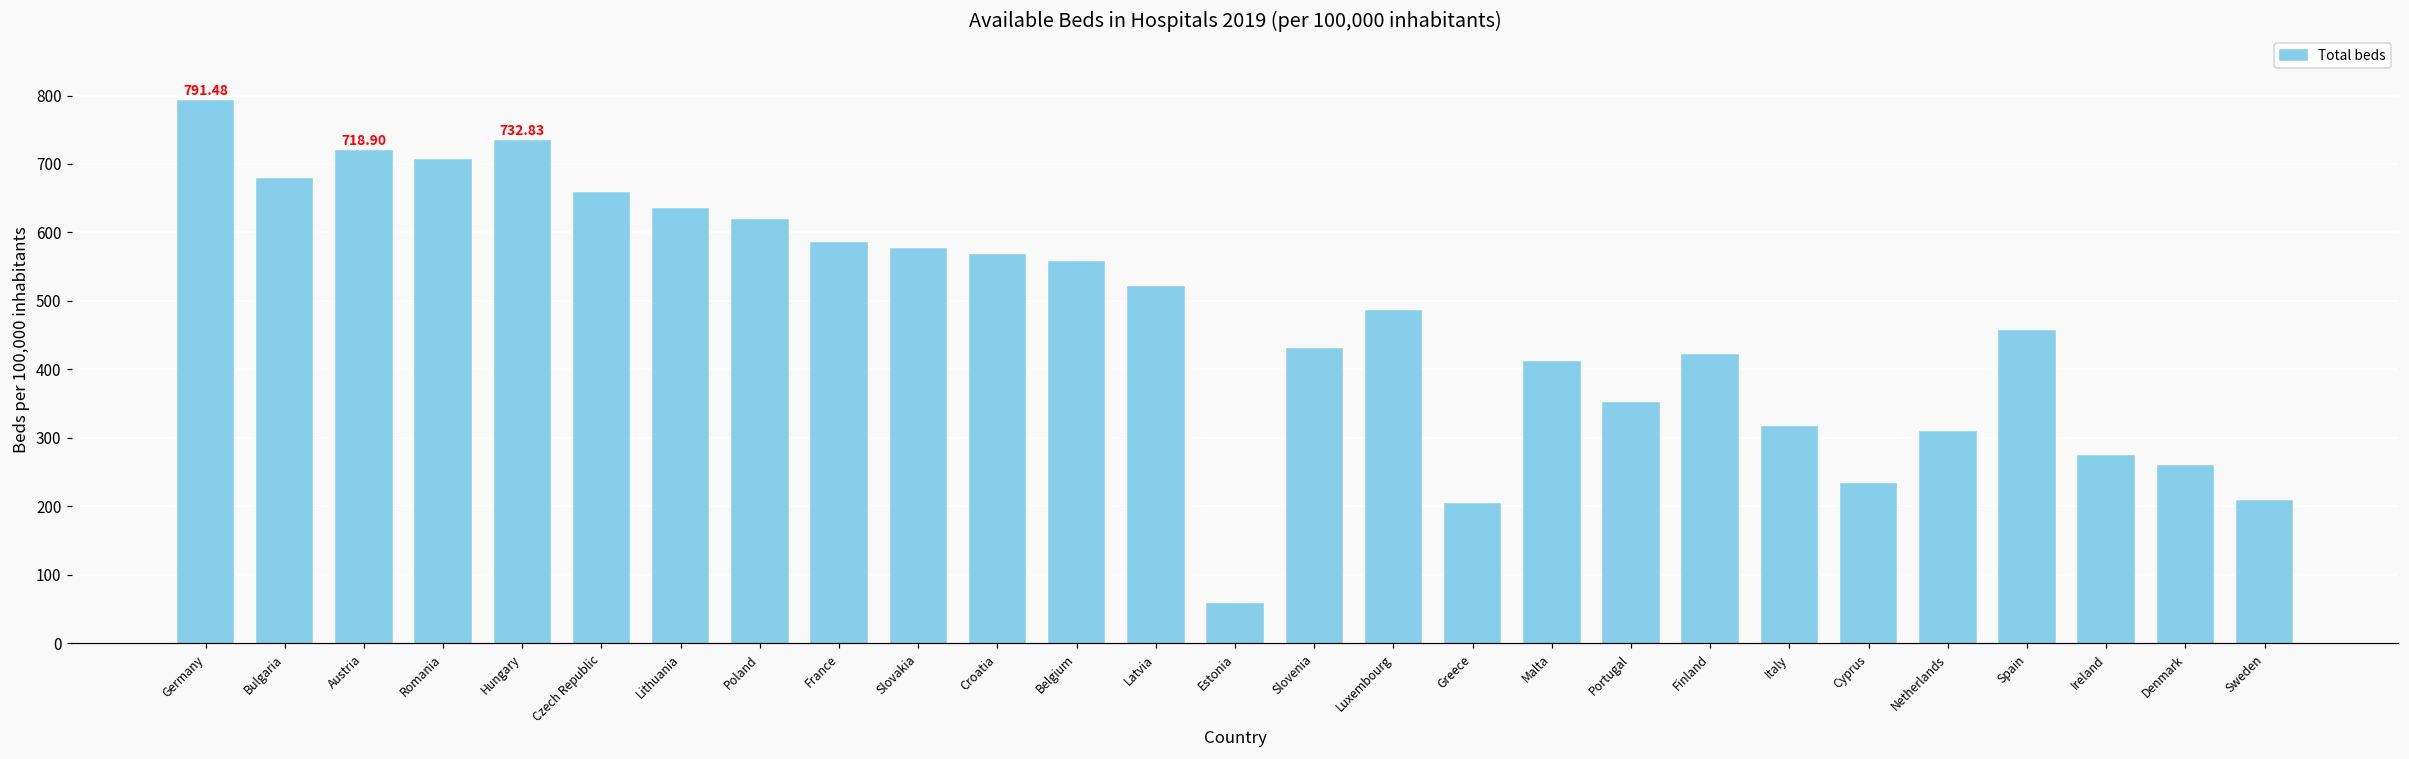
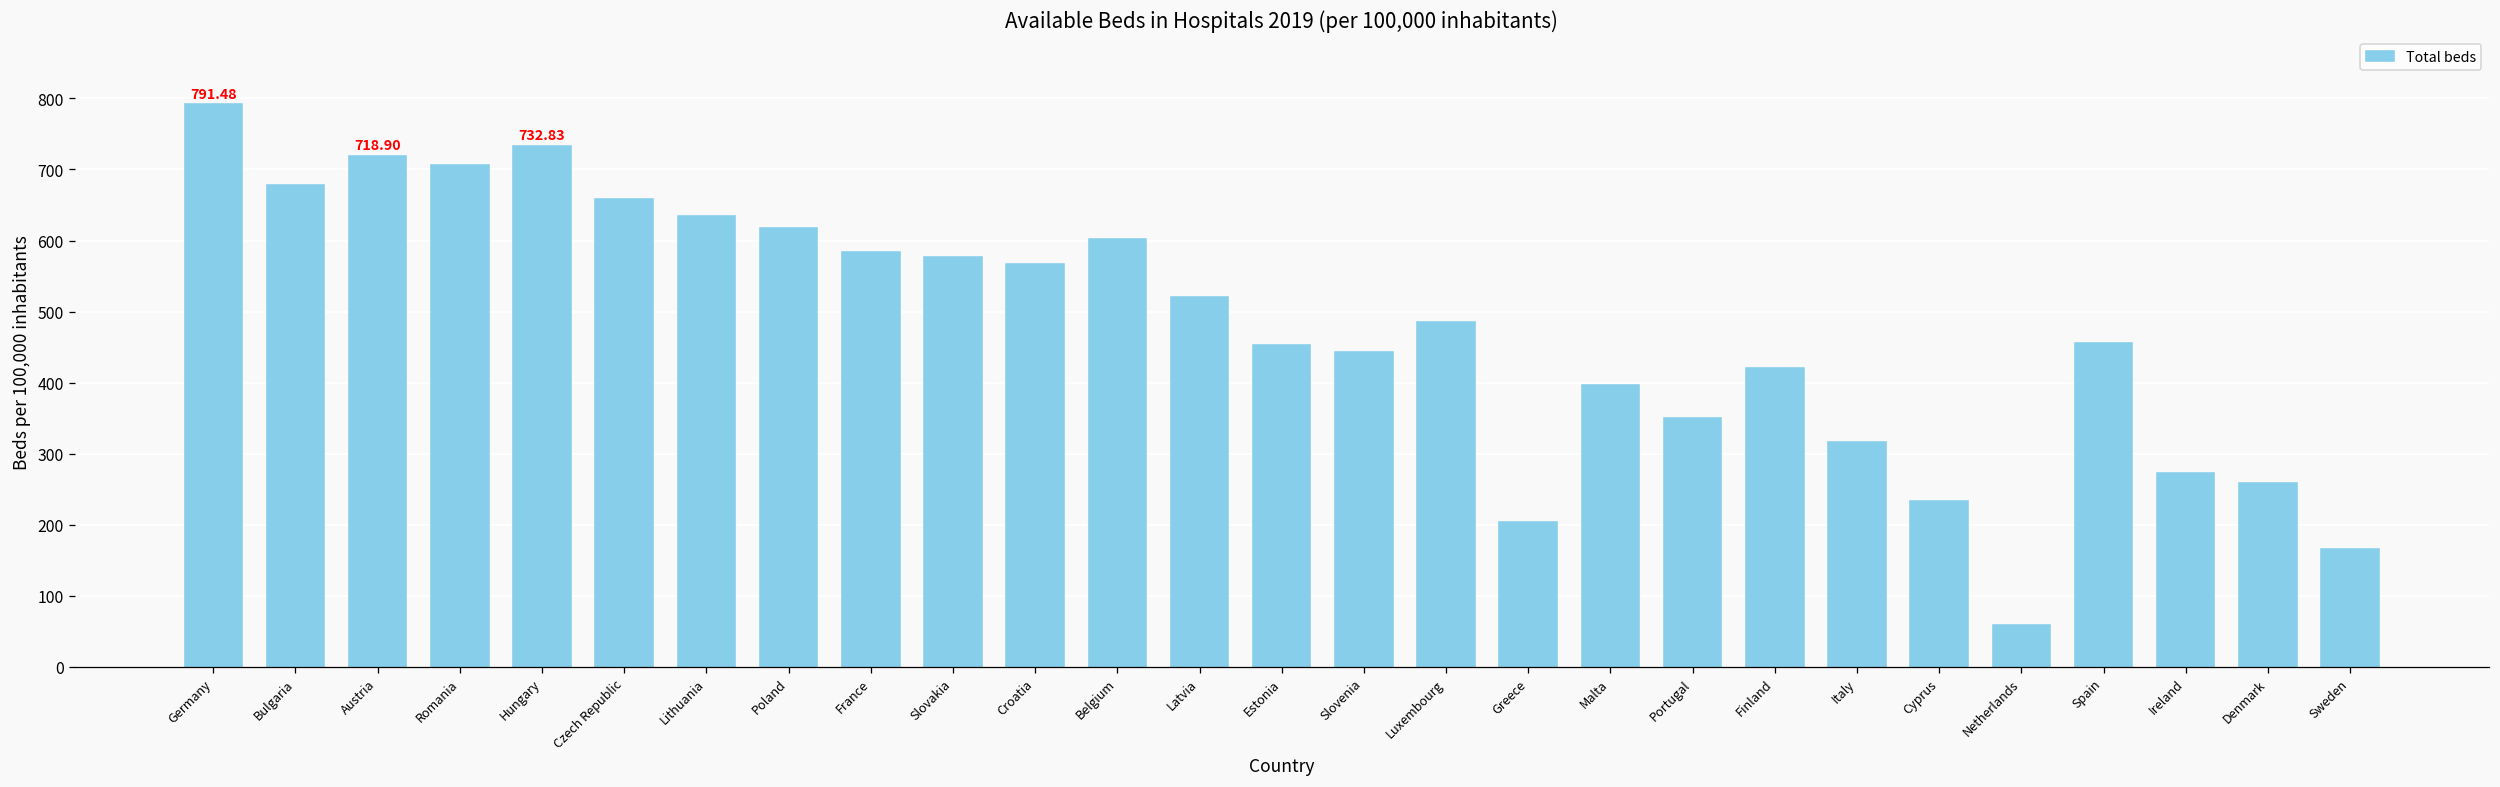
  {
    "Bulgaria": 680,
    "Romania": 710,
    "Czech Republic": 660,
    "Lithuania": 630,
    "Poland": 620,
    "France": 580,
    "Slovakia": 580,
    "Croatia": 570,
-   "Belgium": 560,
+   "Belgium": 600,
    "Latvia": 520,
-   "Estonia": 60,
-   "Slovenia": 430,
+   "Estonia": 450,
+   "Slovenia": 440,
    "Luxembourg": 490,
    "Greece": 200,
-   "Malta": 410,
+   "Malta": 400,
    "Portugal": 350,
    "Finland": 420,
    "Italy": 320,
    "Cyprus": 230,
-   "Netherlands": 310,
+   "Netherlands": 60,
    "Spain": 460,
    "Ireland": 270,
    "Denmark": 260,
-   "Sweden": 210
+   "Sweden": 170
  }
